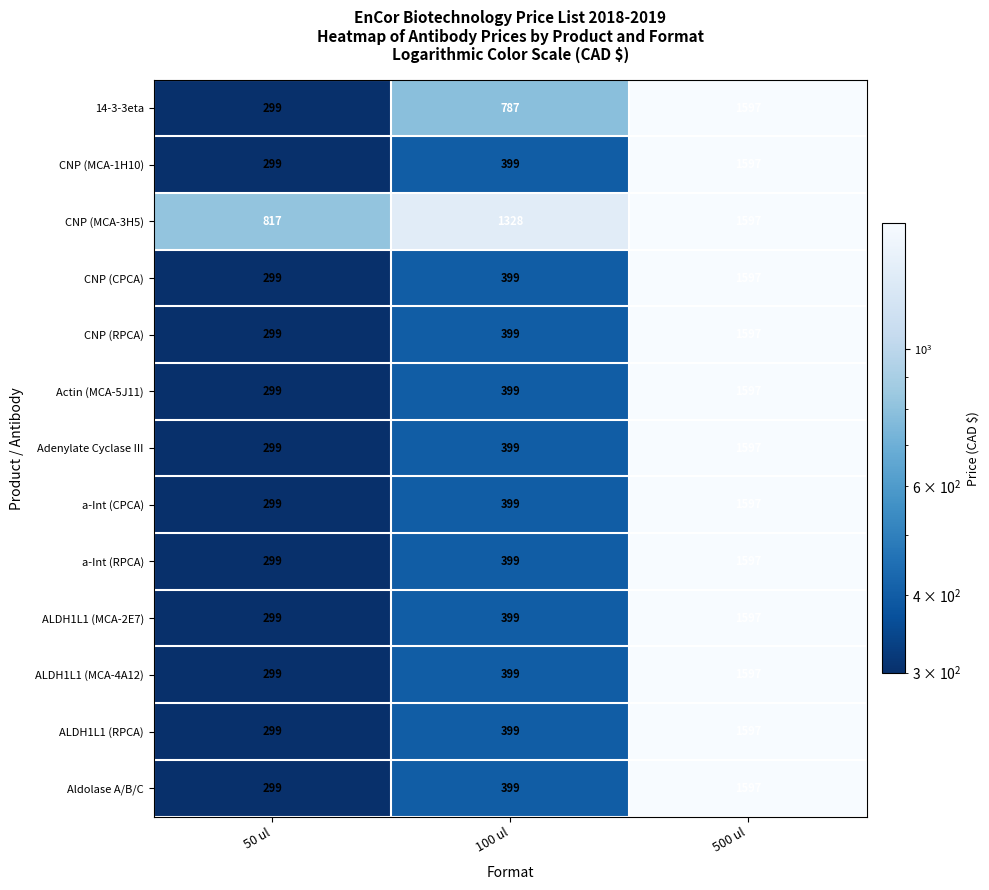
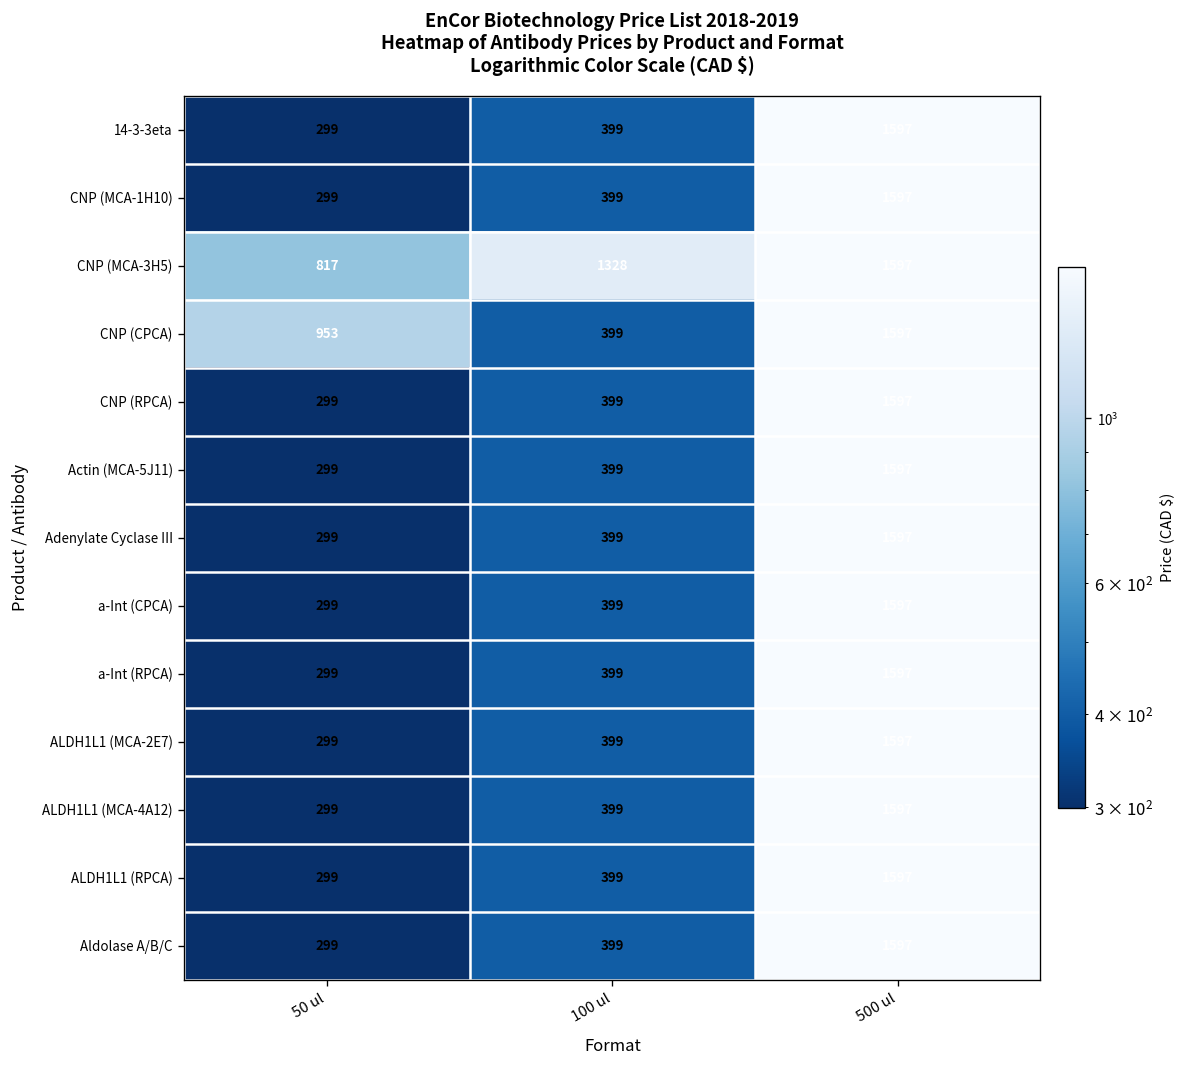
  {
    "14-3-3eta": {
      "50 ul": 299,
-     "100 ul": 787
+     "100 ul": 399
    },
    "CNP (MCA-1H10)": {
      "50 ul": 299,
      "100 ul": 399
    },
    "CNP (MCA-3H5)": {
      "50 ul": 817
    },
    "CNP (CPCA)": {
-     "50 ul": 299,
+     "50 ul": 953,
      "100 ul": 399
    },
    "CNP (RPCA)": {
      "50 ul": 299,
      "100 ul": 399
    },
    "Actin (MCA-5J11)": {
      "50 ul": 299,
      "100 ul": 399
    },
    "Adenylate Cyclase III": {
      "50 ul": 299,
      "100 ul": 399
    },
    "a-Int (CPCA)": {
      "50 ul": 299,
      "100 ul": 399
    },
    "a-Int (RPCA)": {
      "50 ul": 299,
      "100 ul": 399
    },
    "ALDH1L1 (MCA-2E7)": {
      "50 ul": 299,
      "100 ul": 399
    },
    "ALDH1L1 (MCA-4A12)": {
      "50 ul": 299,
      "100 ul": 399
    },
    "ALDH1L1 (RPCA)": {
      "50 ul": 299,
      "100 ul": 399
    },
    "Aldolase A/B/C": {
      "50 ul": 299,
      "100 ul": 399
    }
  }
